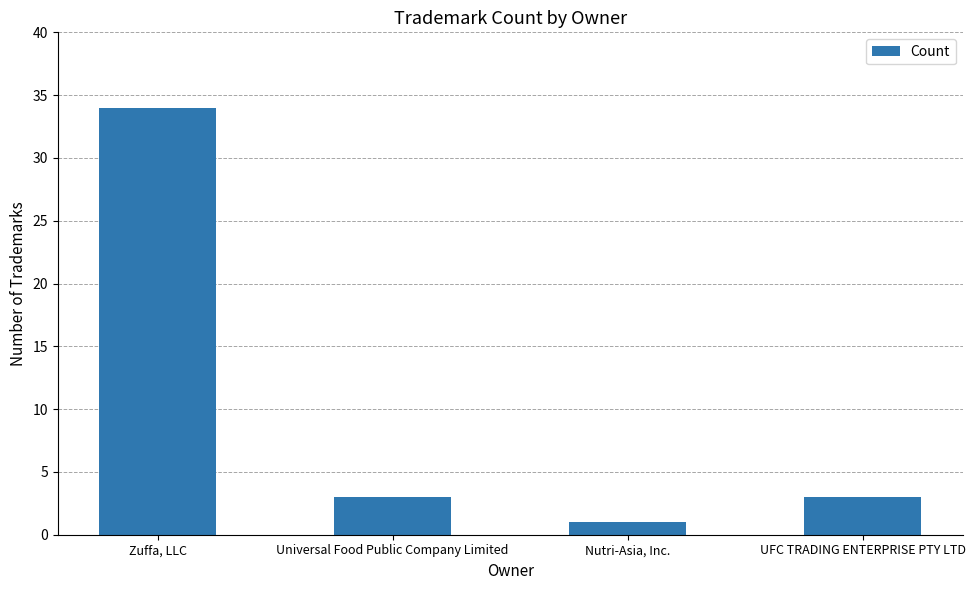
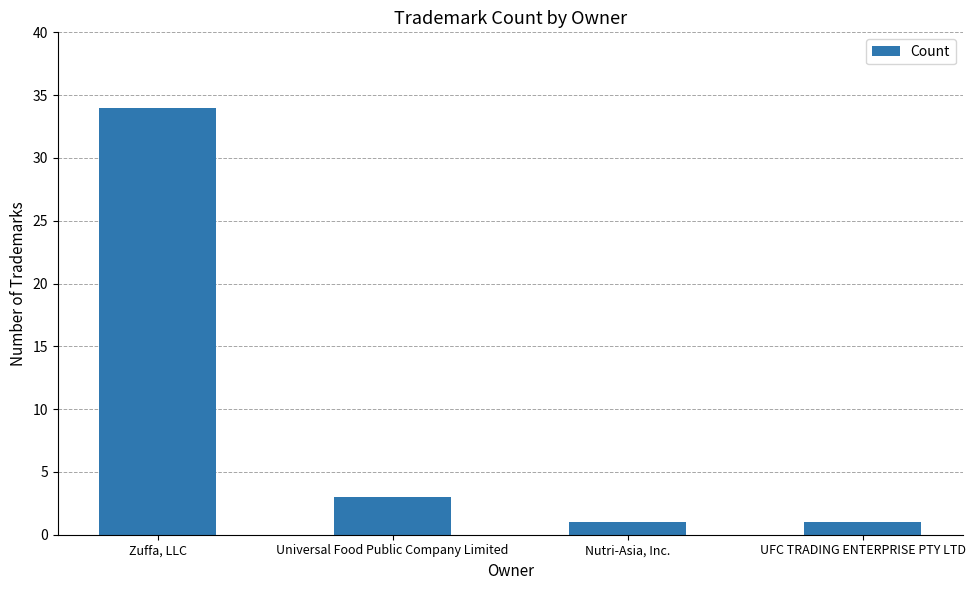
  {
    "Zuffa, LLC": 34,
    "Universal Food Public Company Limited": 3,
    "Nutri-Asia, Inc.": 1,
-   "UFC TRADING ENTERPRISE PTY LTD": 3
+   "UFC TRADING ENTERPRISE PTY LTD": 1
  }
